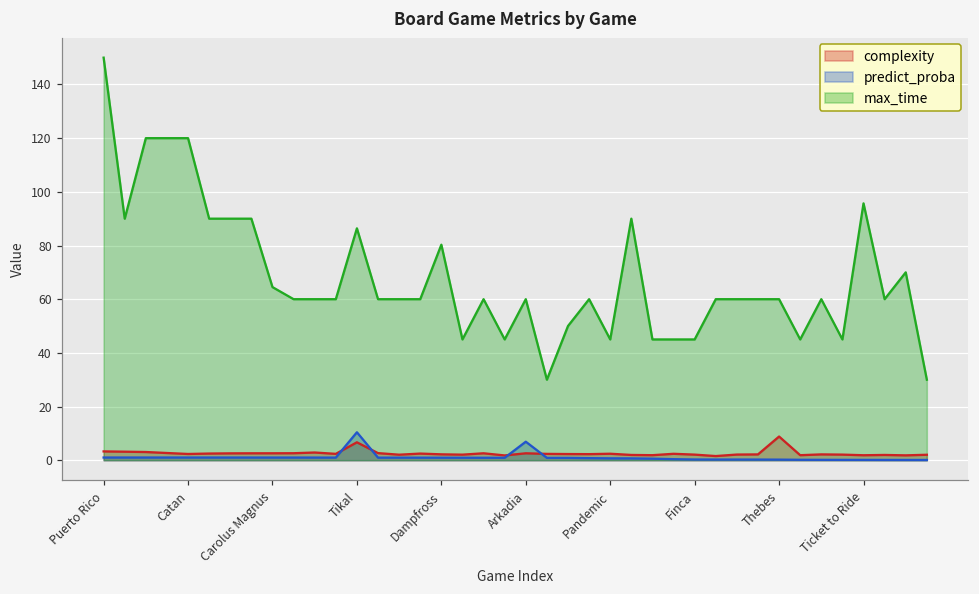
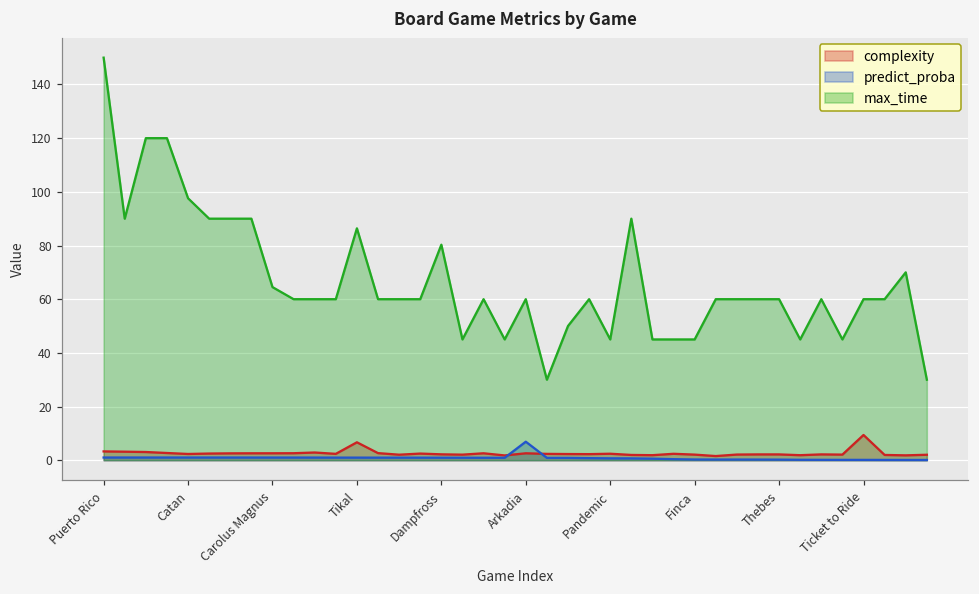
  {
    "complexity": {
      "Puerto Rico": 3,
      "Catan": 2,
      "Carolus Magnus": 3,
      "Tikal": 7,
      "Dampfross": 2,
      "Arkadia": 3,
      "Pandemic": 2,
      "Finca": 2,
-     "Thebes": 9,
-     "Ticket to Ride": 2
+     "Thebes": 2,
+     "Ticket to Ride": 9
    },
    "predict_proba": {
      "Puerto Rico": 1,
      "Catan": 1,
      "Carolus Magnus": 1,
-     "Tikal": 10,
+     "Tikal": 1,
      "Dampfross": 1,
      "Arkadia": 7,
      "Pandemic": 1,
      "Finca": 0,
      "Thebes": 0,
      "Ticket to Ride": 0
    },
    "max_time": {
      "Puerto Rico": 150,
-     "Catan": 120,
+     "Catan": 98,
      "Carolus Magnus": 65,
      "Tikal": 86,
      "Dampfross": 80,
      "Arkadia": 60,
      "Pandemic": 45,
      "Finca": 45,
      "Thebes": 60,
-     "Ticket to Ride": 96
+     "Ticket to Ride": 60
    }
  }
